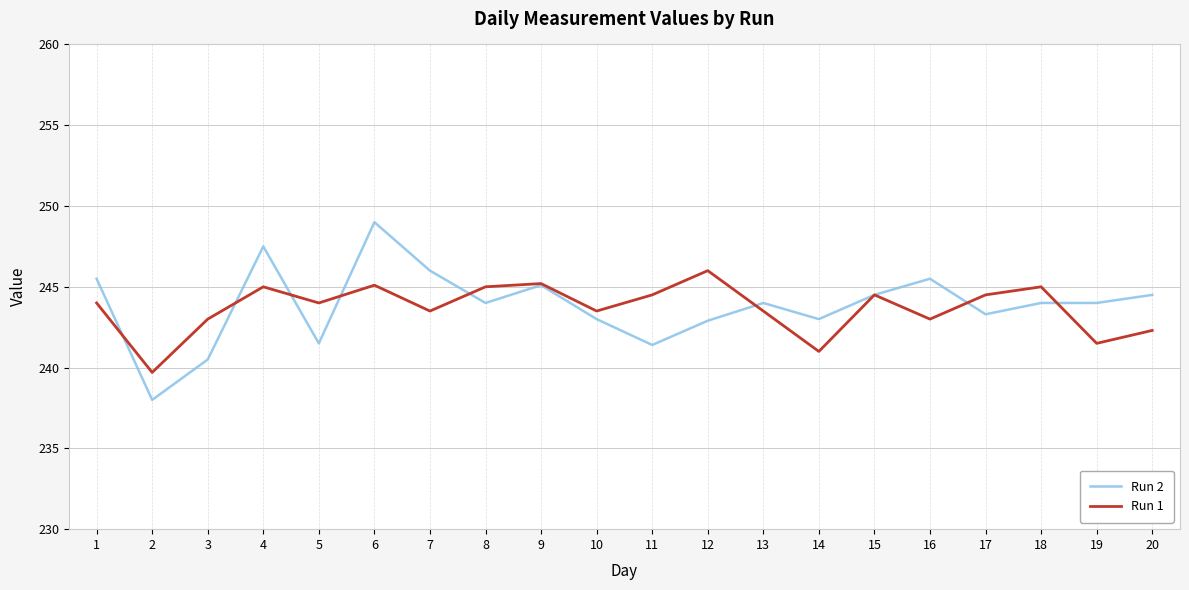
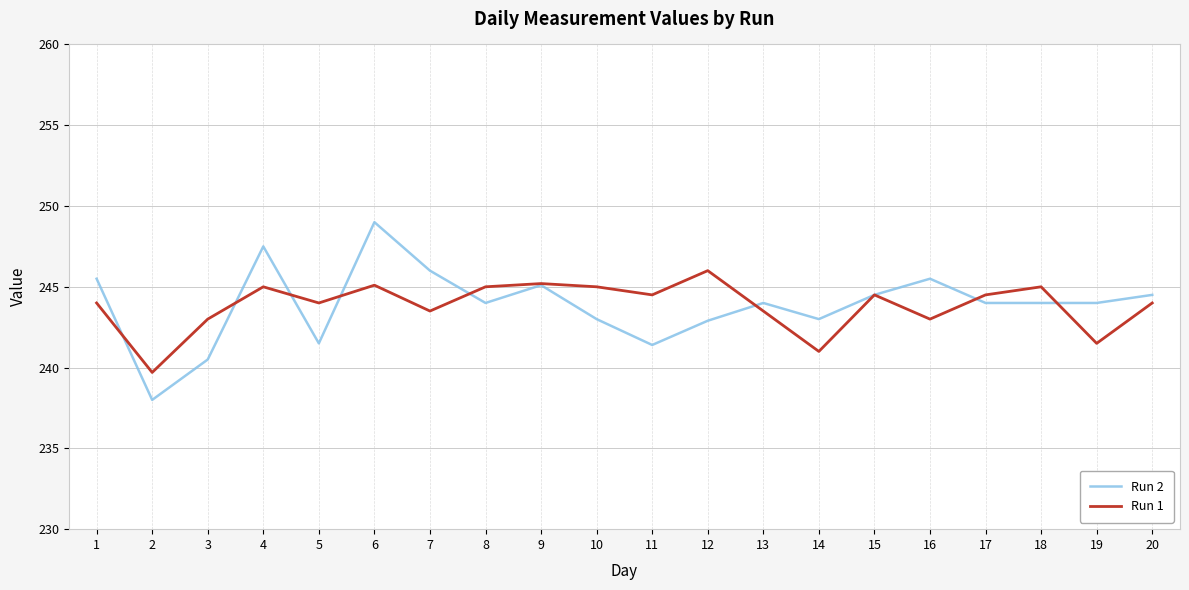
  {
    "Run 2": {
      "1": 245.5,
      "2": 238.0,
      "3": 240.5,
      "4": 247.5,
      "5": 241.5,
      "6": 249.0,
      "7": 246.0,
      "8": 244.0,
      "10": 243.0,
      "11": 241.4,
      "12": 242.9,
      "13": 244.0,
      "14": 243.0,
      "16": 245.5,
-     "17": 243.3,
+     "17": 244.0,
      "18": 244.0,
      "19": 244.0,
      "20": 244.5
    },
    "Run 1": {
      "1": 244.0,
      "2": 239.7,
      "3": 243.0,
      "4": 245.0,
      "5": 244.0,
      "6": 245.1,
      "7": 243.5,
      "8": 245.0,
-     "10": 243.5,
+     "10": 245.0,
      "11": 244.5,
      "12": 246.0,
      "13": 243.5,
      "14": 241.0,
      "16": 243.0,
      "17": 244.5,
      "18": 245.0,
      "19": 241.5,
-     "20": 242.3
+     "20": 244.0
    }
  }
